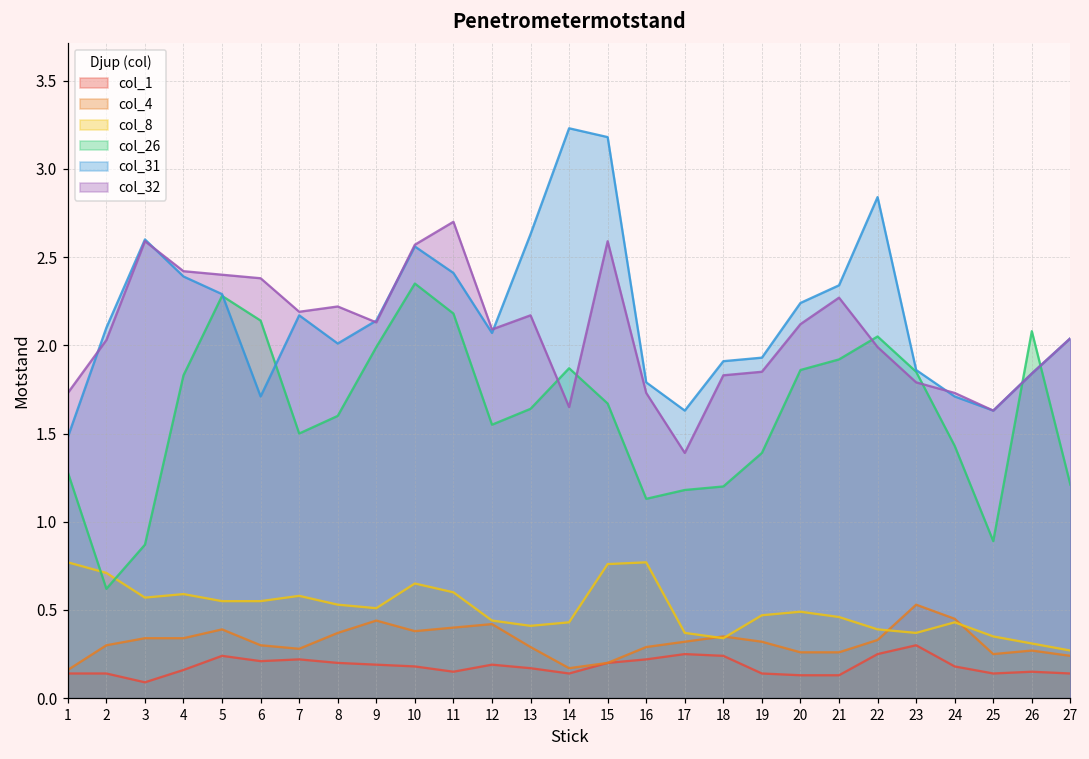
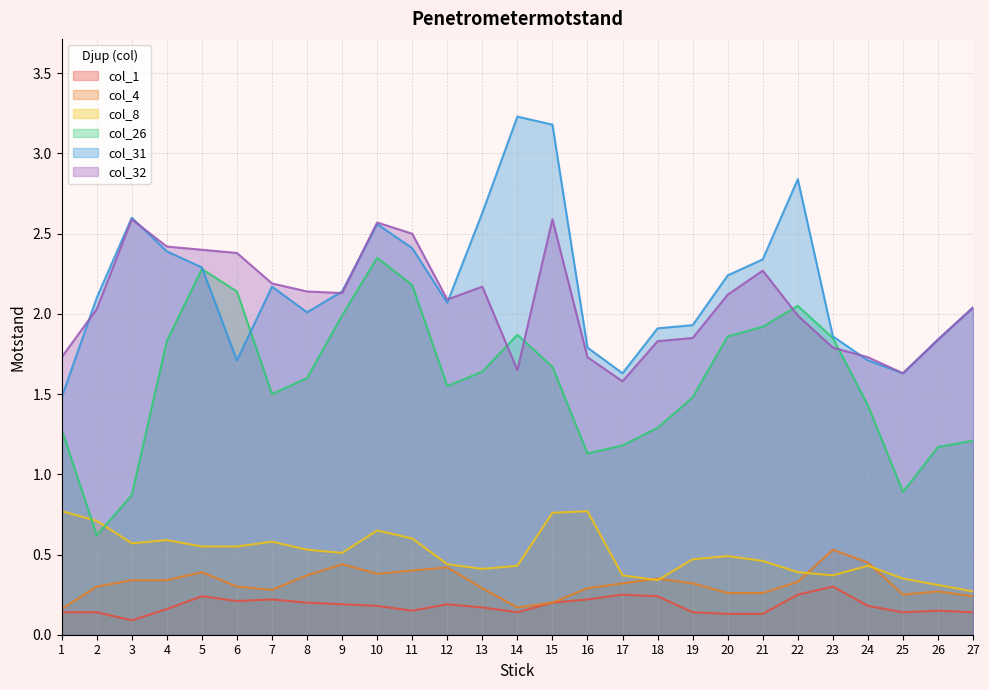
  {
    "col_26": {
      "1": 1.28,
      "2": 0.62,
      "3": 0.87,
      "4": 1.83,
      "6": 2.14,
      "7": 1.50,
      "8": 1.60,
      "9": 1.99,
      "10": 2.35,
      "11": 2.18,
      "12": 1.55,
      "13": 1.64,
      "14": 1.87,
      "15": 1.67,
      "16": 1.13,
      "17": 1.18,
-     "18": 1.20,
-     "19": 1.39,
+     "18": 1.29,
+     "19": 1.48,
      "20": 1.86,
      "21": 1.92,
      "22": 2.05,
      "24": 1.43,
      "25": 0.89,
-     "26": 2.08,
+     "26": 1.17,
      "27": 1.21
    },
    "col_31": {
      "1": 1.48,
      "2": 2.10,
      "4": 2.39,
      "6": 1.71,
      "7": 2.17,
      "8": 2.01,
      "11": 2.41,
      "12": 2.07,
      "13": 2.63,
      "14": 3.23,
      "15": 3.18,
      "16": 1.79,
      "17": 1.63,
      "18": 1.91,
      "19": 1.93,
      "20": 2.24,
      "21": 2.34,
      "22": 2.84,
      "24": 1.71
    },
    "col_32": {
      "1": 1.73,
      "2": 2.03,
      "4": 2.42,
      "5": 2.40,
      "6": 2.38,
      "7": 2.19,
-     "8": 2.22,
-     "11": 2.7,
+     "8": 2.14,
+     "11": 2.5,
      "12": 2.09,
      "13": 2.17,
      "14": 1.65,
      "15": 2.59,
      "16": 1.73,
-     "17": 1.39,
+     "17": 1.58,
      "18": 1.83,
      "19": 1.85,
      "20": 2.12,
      "21": 2.27,
      "22": 1.99,
      "23": 1.79,
      "24": 1.73
    }
  }
